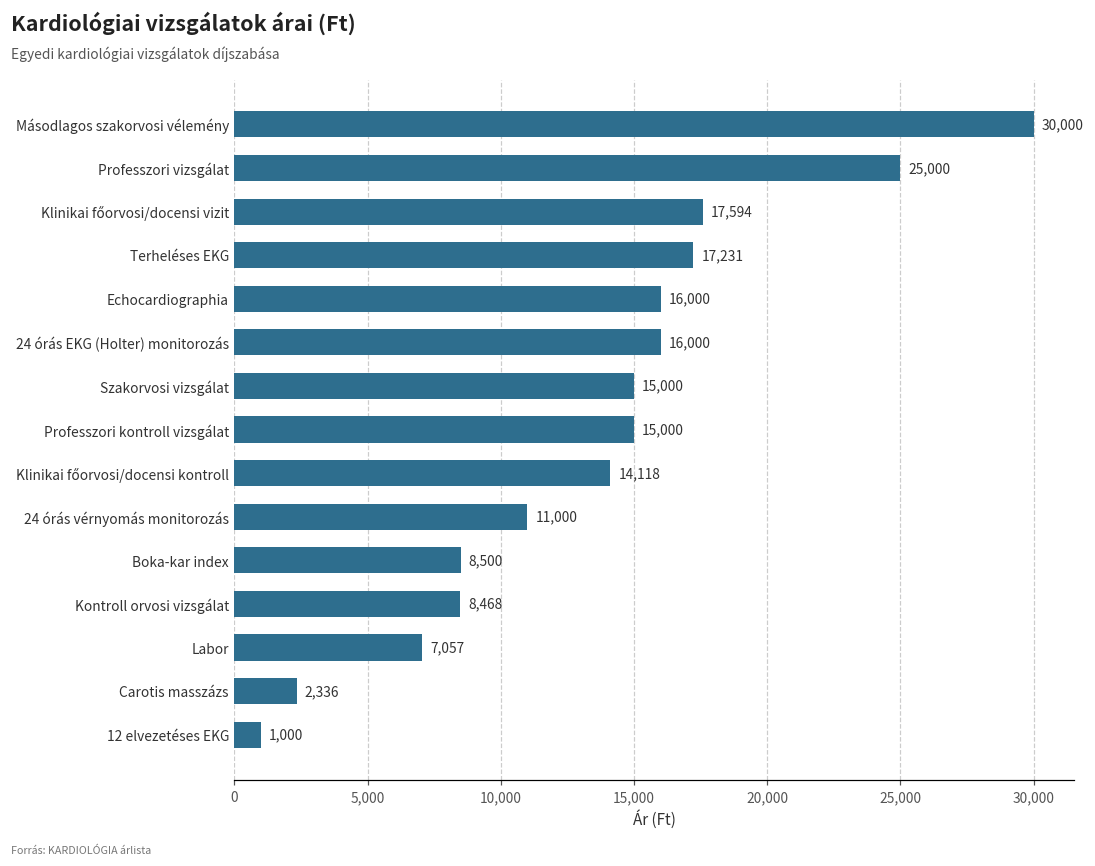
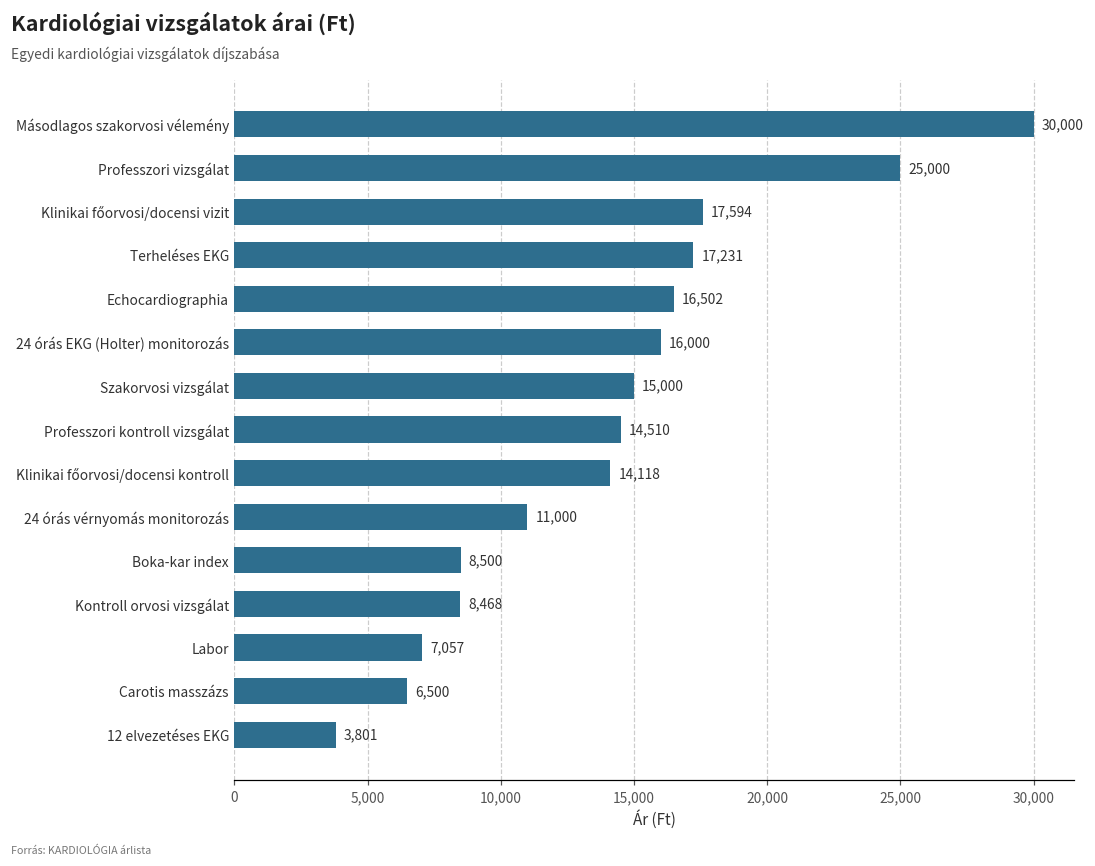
  {
    "Másodlagos szakorvosi vélemény": "30,000",
    "Professzori vizsgálat": "25,000",
    "Klinikai főorvosi/docensi vizit": "17,594",
    "Terheléses EKG": "17,231",
-   "Echocardiographia": "16,000",
+   "Echocardiographia": "16,502",
    "24 órás EKG (Holter) monitorozás": "16,000",
    "Szakorvosi vizsgálat": "15,000",
-   "Professzori kontroll vizsgálat": "15,000",
+   "Professzori kontroll vizsgálat": "14,510",
    "Klinikai főorvosi/docensi kontroll": "14,118",
    "24 órás vérnyomás monitorozás": "11,000",
    "Boka-kar index": "8,500",
    "Kontroll orvosi vizsgálat": "8,468",
    "Labor": "7,057",
-   "Carotis masszázs": "2,336",
-   "12 elvezetéses EKG": "1,000"
+   "Carotis masszázs": "6,500",
+   "12 elvezetéses EKG": "3,801"
  }
